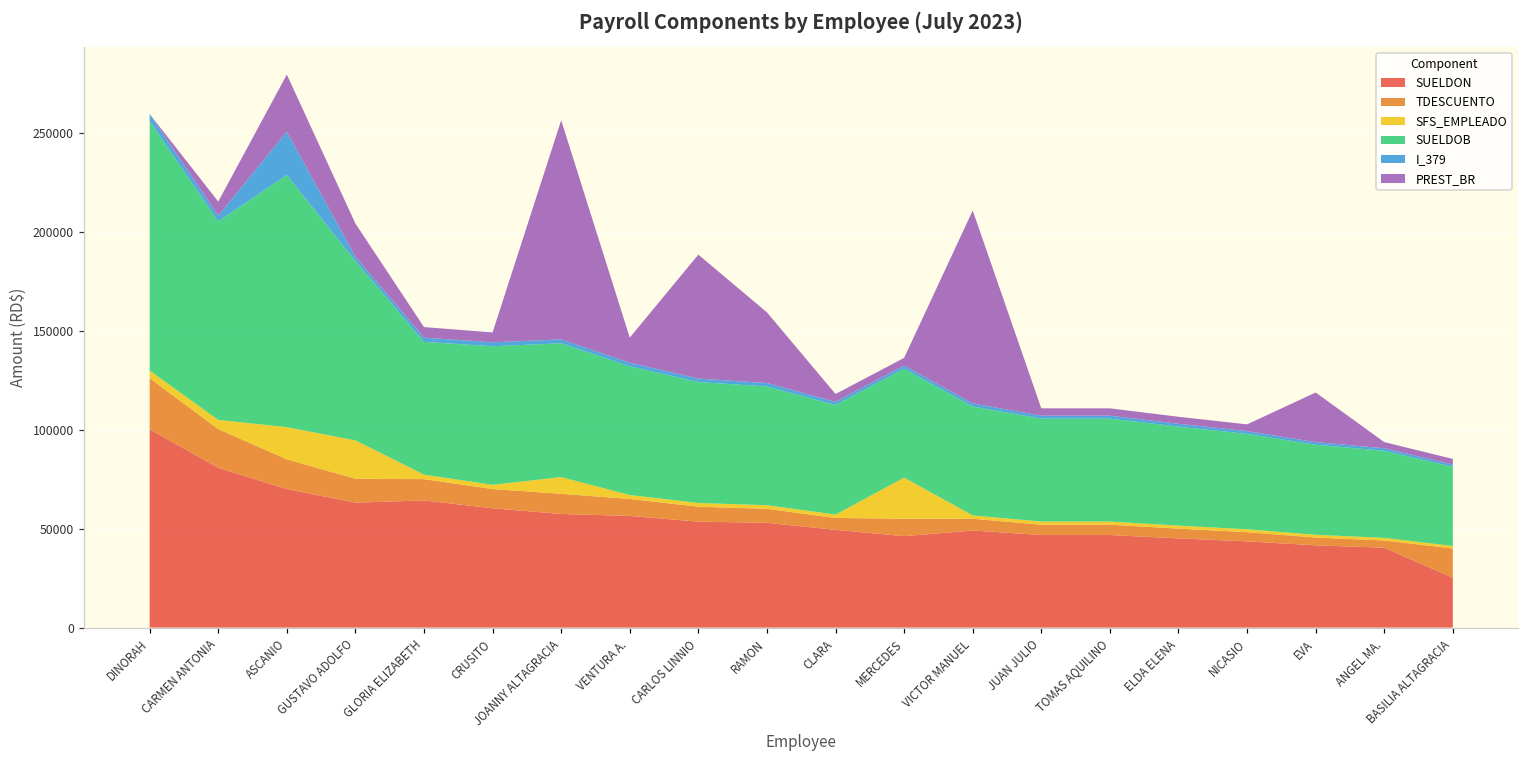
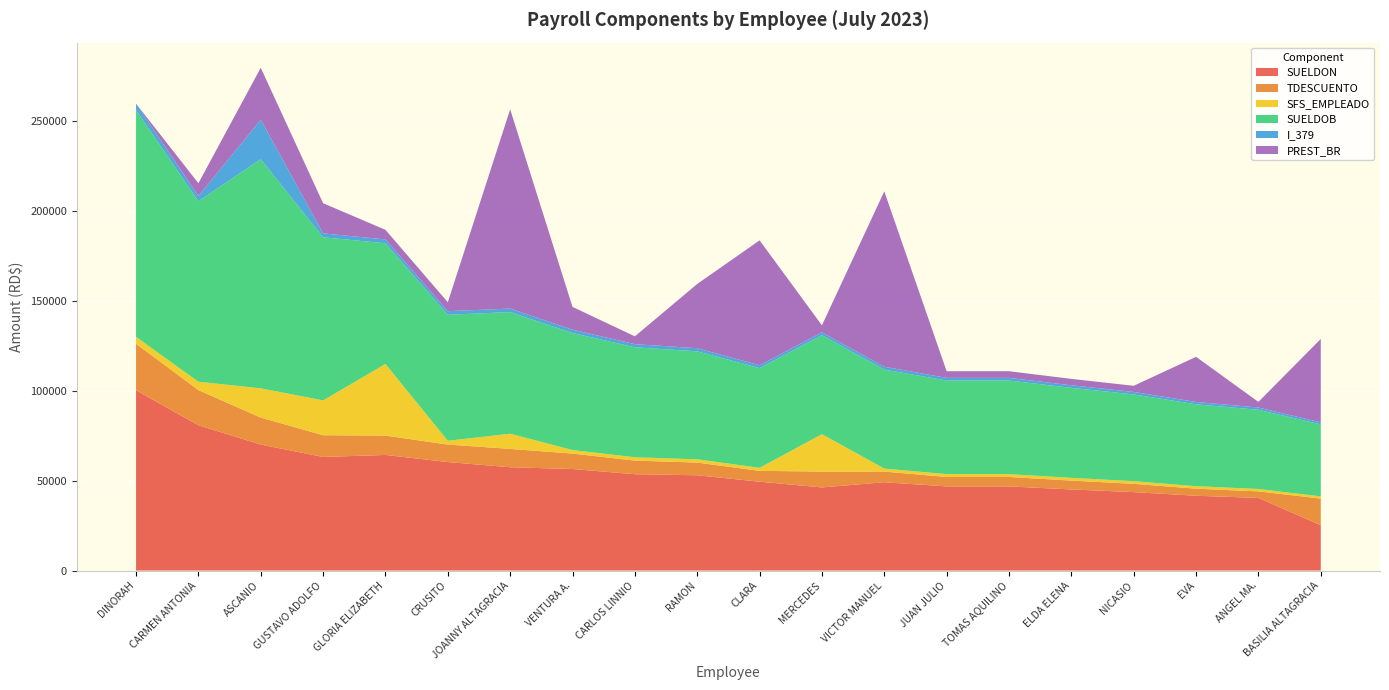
  {
    "SFS_EMPLEADO": {
      "DINORAH": 4000,
      "CARMEN ANTONIA": 5000,
      "ASCANIO": 16000,
      "GUSTAVO ADOLFO": 19000,
-     "GLORIA ELIZABETH": 2000,
+     "GLORIA ELIZABETH": 40000,
      "CRUSITO": 2000,
      "JOANNY ALTAGRACIA": 8000,
      "VENTURA A.": 2000,
      "CARLOS LINNIO": 2000,
      "RAMON": 2000,
      "CLARA": 2000,
      "MERCEDES": 21000,
      "VICTOR MANUEL": 2000,
      "JUAN JULIO": 2000,
      "TOMAS AQUILINO": 2000,
      "ELDA ELENA": 2000,
      "NICASIO": 1000
    },
    "SUELDOB": {
      "DINORAH": 126000,
      "CARMEN ANTONIA": 100000,
      "ASCANIO": 127000,
      "GUSTAVO ADOLFO": 91000,
      "GLORIA ELIZABETH": 67000,
      "CRUSITO": 70000,
      "JOANNY ALTAGRACIA": 68000,
      "VENTURA A.": 65000,
      "CARLOS LINNIO": 61000,
      "RAMON": 60000,
      "CLARA": 55000,
      "MERCEDES": 55000,
      "VICTOR MANUEL": 55000,
      "JUAN JULIO": 52000,
      "TOMAS AQUILINO": 52000,
      "ELDA ELENA": 50000
    },
    "I_379": {
      "CARMEN ANTONIA": 3000,
      "ASCANIO": 22000,
      "GUSTAVO ADOLFO": 2000,
      "GLORIA ELIZABETH": 2000,
      "CRUSITO": 2000,
      "JOANNY ALTAGRACIA": 2000,
      "VENTURA A.": 2000,
      "CARLOS LINNIO": 2000,
      "RAMON": 2000,
      "CLARA": 2000,
      "MERCEDES": 2000,
      "VICTOR MANUEL": 2000,
      "JUAN JULIO": 1000,
      "TOMAS AQUILINO": 1000,
      "ELDA ELENA": 1000
    },
    "PREST_BR": {
      "CARMEN ANTONIA": 7000,
      "ASCANIO": 29000,
      "GUSTAVO ADOLFO": 17000,
      "GLORIA ELIZABETH": 5000,
      "CRUSITO": 5000,
      "JOANNY ALTAGRACIA": 111000,
      "VENTURA A.": 13000,
-     "CARLOS LINNIO": 63000,
+     "CARLOS LINNIO": 4000,
      "RAMON": 36000,
-     "CLARA": 4000,
+     "CLARA": 69000,
      "MERCEDES": 4000,
      "VICTOR MANUEL": 97000,
      "JUAN JULIO": 4000,
      "TOMAS AQUILINO": 4000,
      "ELDA ELENA": 4000,
      "NICASIO": 3000,
      "EVA": 25000,
      "ANGEL MA.": 3000,
-     "BASILIA ALTAGRACIA": 3000
+     "BASILIA ALTAGRACIA": 46000
    }
  }
